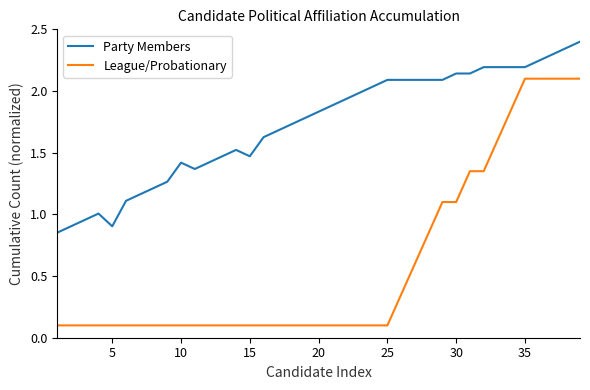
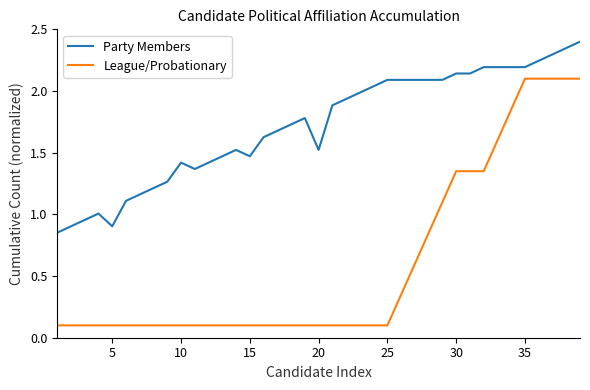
  {
    "Party Members": {
      "5": 0.90,
      "10": 1.42,
      "15": 1.47,
-     "20": 1.83,
+     "20": 1.52,
      "25": 2.09,
      "30": 2.14,
      "35": 2.19
    },
    "League/Probationary": {
      "5": 0.10,
      "10": 0.10,
      "15": 0.10,
      "20": 0.10,
      "25": 0.10,
-     "30": 1.10,
+     "30": 1.35,
      "35": 2.10
    }
  }
